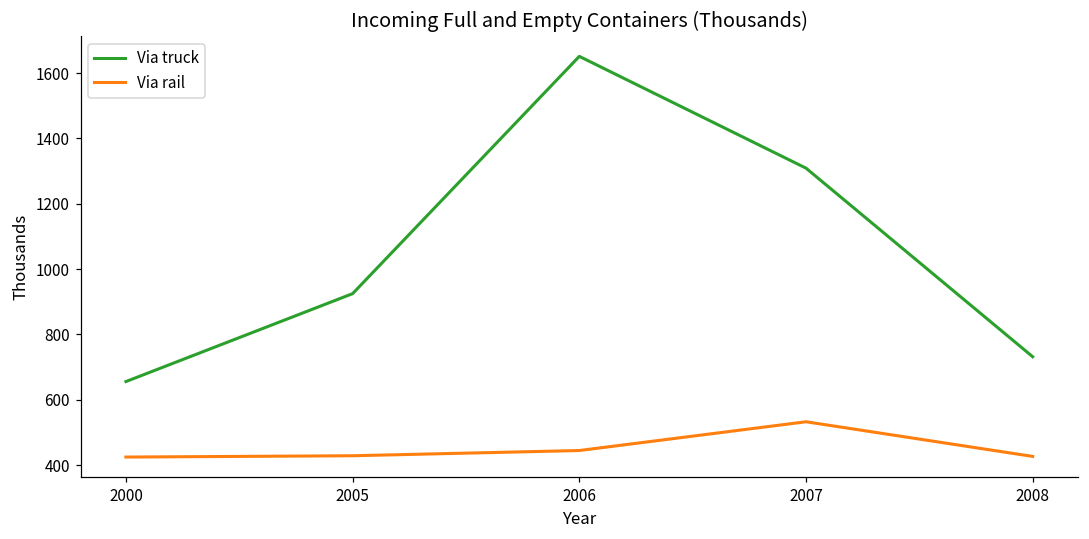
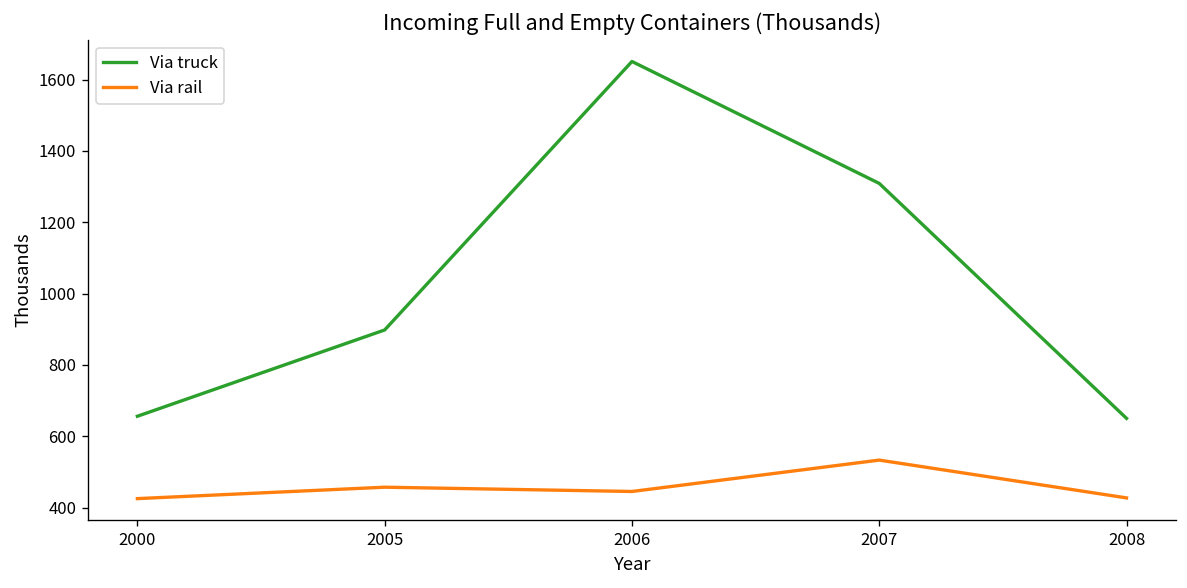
  {
    "Via truck": {
      "2000": 660,
-     "2005": 930,
+     "2005": 900,
      "2006": 1650,
      "2007": 1310,
-     "2008": 730
+     "2008": 650
    },
    "Via rail": {
      "2000": 430,
-     "2005": 430,
+     "2005": 460,
      "2006": 450,
      "2007": 530,
      "2008": 430
    }
  }
